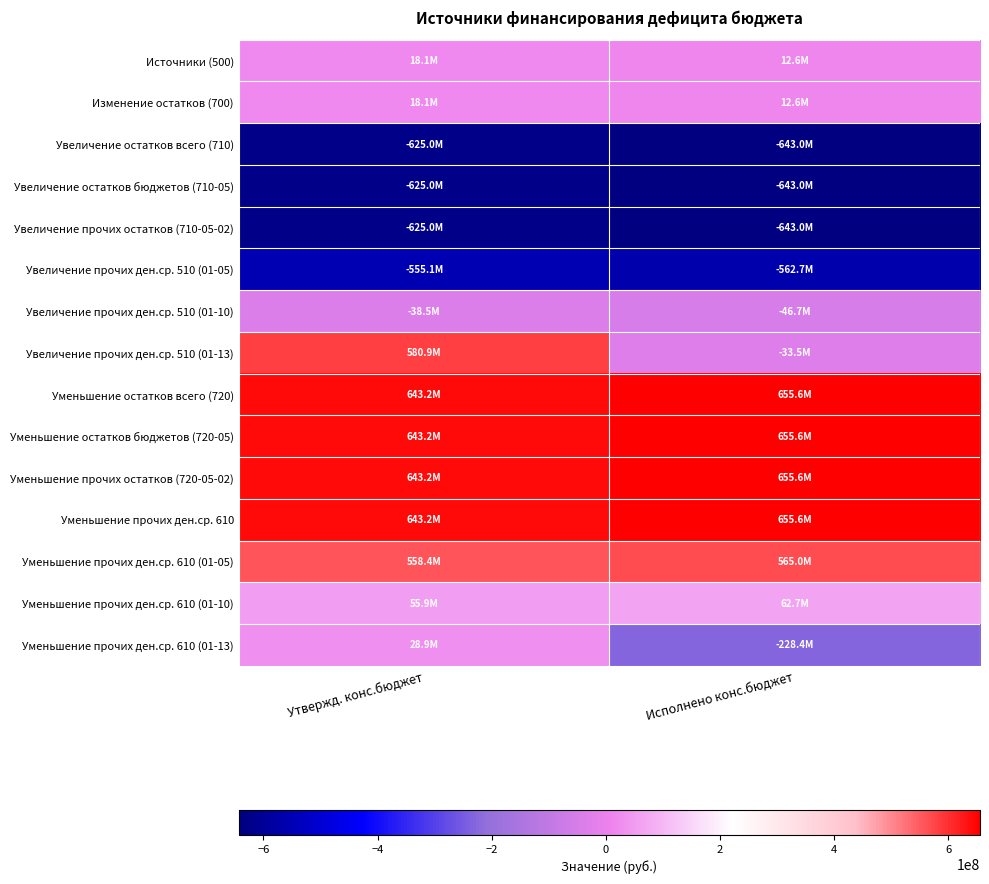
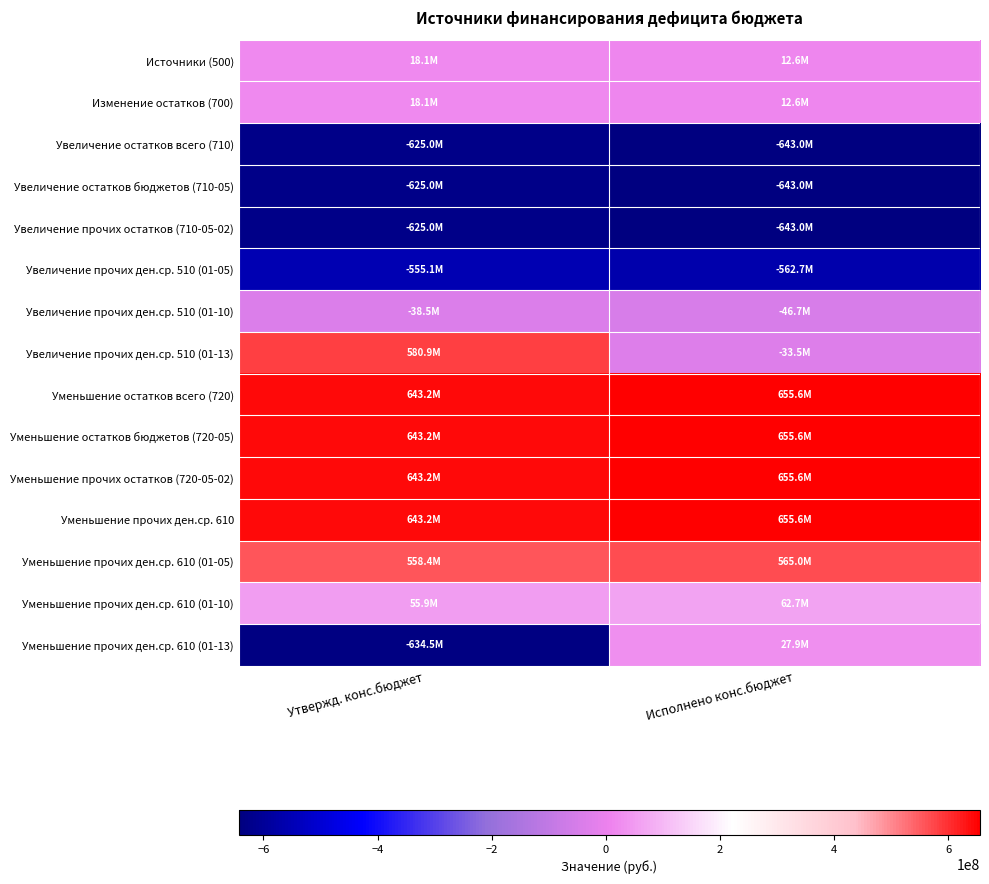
  {
    "Источники (500)": {
      "Утвержд. конс.бюджет": "18.1M",
      "Исполнено конс.бюджет": "12.6M"
    },
    "Изменение остатков (700)": {
      "Утвержд. конс.бюджет": "18.1M",
      "Исполнено конс.бюджет": "12.6M"
    },
    "Увеличение остатков всего (710)": {
      "Утвержд. конс.бюджет": "-625.0M",
      "Исполнено конс.бюджет": "-643.0M"
    },
    "Увеличение остатков бюджетов (710-05)": {
      "Утвержд. конс.бюджет": "-625.0M",
      "Исполнено конс.бюджет": "-643.0M"
    },
    "Увеличение прочих остатков (710-05-02)": {
      "Утвержд. конс.бюджет": "-625.0M",
      "Исполнено конс.бюджет": "-643.0M"
    },
    "Увеличение прочих ден.ср. 510 (01-05)": {
      "Утвержд. конс.бюджет": "-555.1M",
      "Исполнено конс.бюджет": "-562.7M"
    },
    "Увеличение прочих ден.ср. 510 (01-10)": {
      "Утвержд. конс.бюджет": "-38.5M",
      "Исполнено конс.бюджет": "-46.7M"
    },
    "Увеличение прочих ден.ср. 510 (01-13)": {
      "Утвержд. конс.бюджет": "580.9M",
      "Исполнено конс.бюджет": "-33.5M"
    },
    "Уменьшение остатков всего (720)": {
      "Утвержд. конс.бюджет": "643.2M",
      "Исполнено конс.бюджет": "655.6M"
    },
    "Уменьшение остатков бюджетов (720-05)": {
      "Утвержд. конс.бюджет": "643.2M",
      "Исполнено конс.бюджет": "655.6M"
    },
    "Уменьшение прочих остатков (720-05-02)": {
      "Утвержд. конс.бюджет": "643.2M",
      "Исполнено конс.бюджет": "655.6M"
    },
    "Уменьшение прочих ден.ср. 610": {
      "Утвержд. конс.бюджет": "643.2M",
      "Исполнено конс.бюджет": "655.6M"
    },
    "Уменьшение прочих ден.ср. 610 (01-05)": {
      "Утвержд. конс.бюджет": "558.4M",
      "Исполнено конс.бюджет": "565.0M"
    },
    "Уменьшение прочих ден.ср. 610 (01-10)": {
      "Утвержд. конс.бюджет": "55.9M",
      "Исполнено конс.бюджет": "62.7M"
    },
    "Уменьшение прочих ден.ср. 610 (01-13)": {
-     "Утвержд. конс.бюджет": "28.9M",
-     "Исполнено конс.бюджет": "-228.4M"
+     "Утвержд. конс.бюджет": "-634.5M",
+     "Исполнено конс.бюджет": "27.9M"
    }
  }
